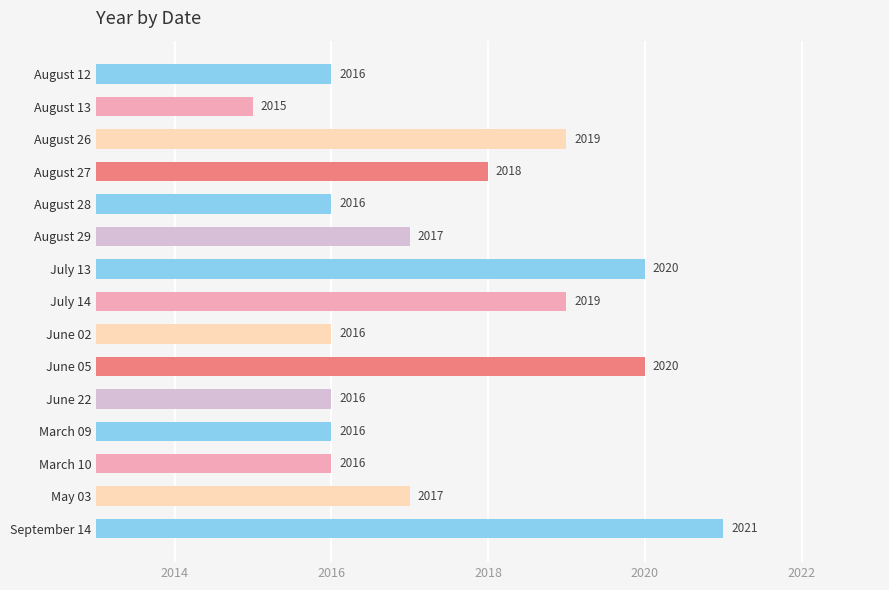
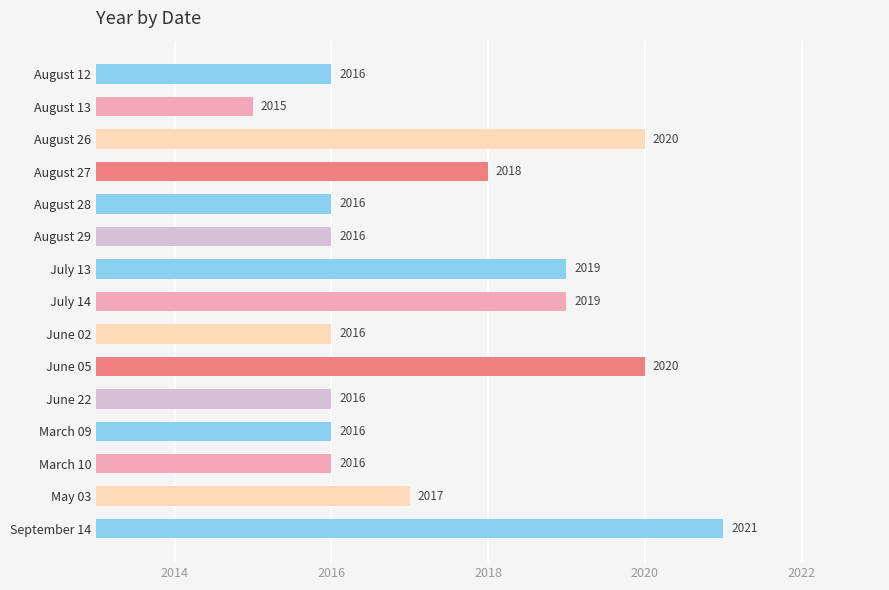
  {
    "August 12": 2016,
    "August 13": 2015,
-   "August 26": 2019,
+   "August 26": 2020,
    "August 27": 2018,
    "August 28": 2016,
-   "August 29": 2017,
-   "July 13": 2020,
+   "August 29": 2016,
+   "July 13": 2019,
    "July 14": 2019,
    "June 02": 2016,
    "June 05": 2020,
    "June 22": 2016,
    "March 09": 2016,
    "March 10": 2016,
    "May 03": 2017,
    "September 14": 2021
  }
